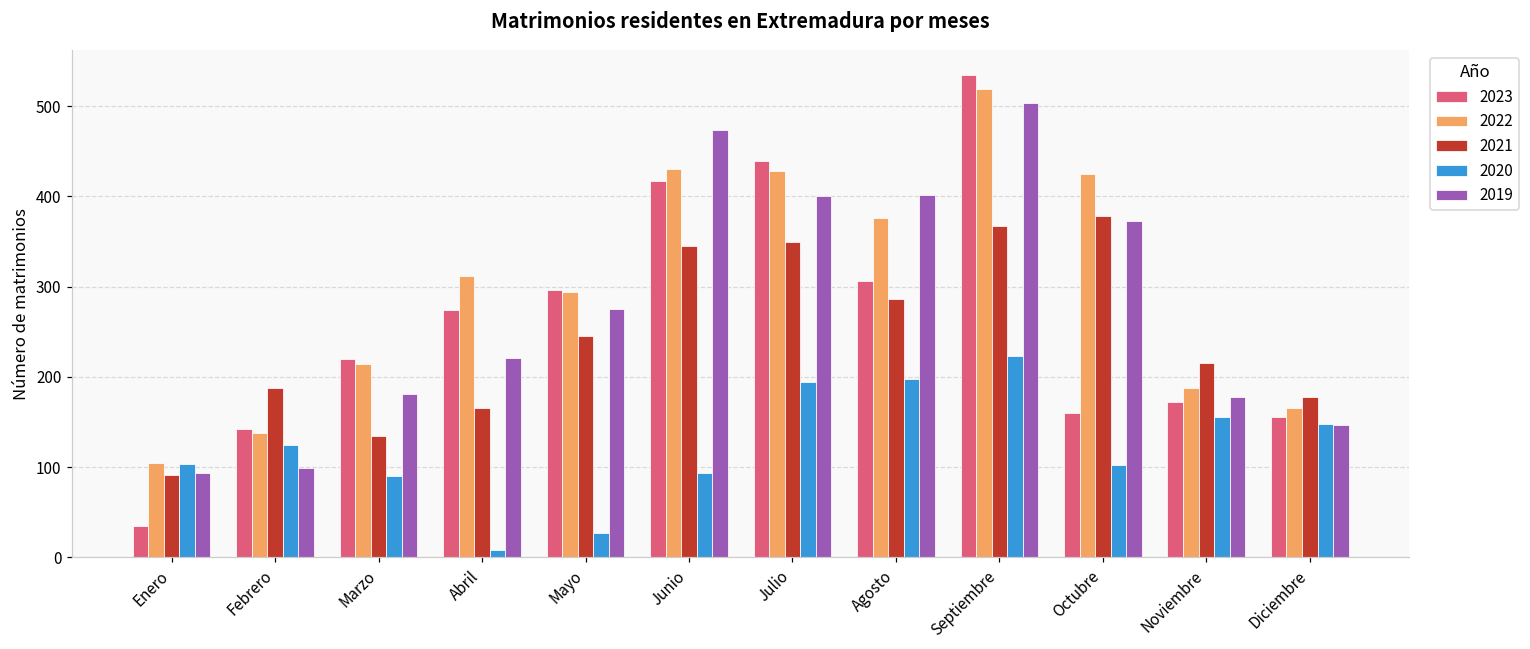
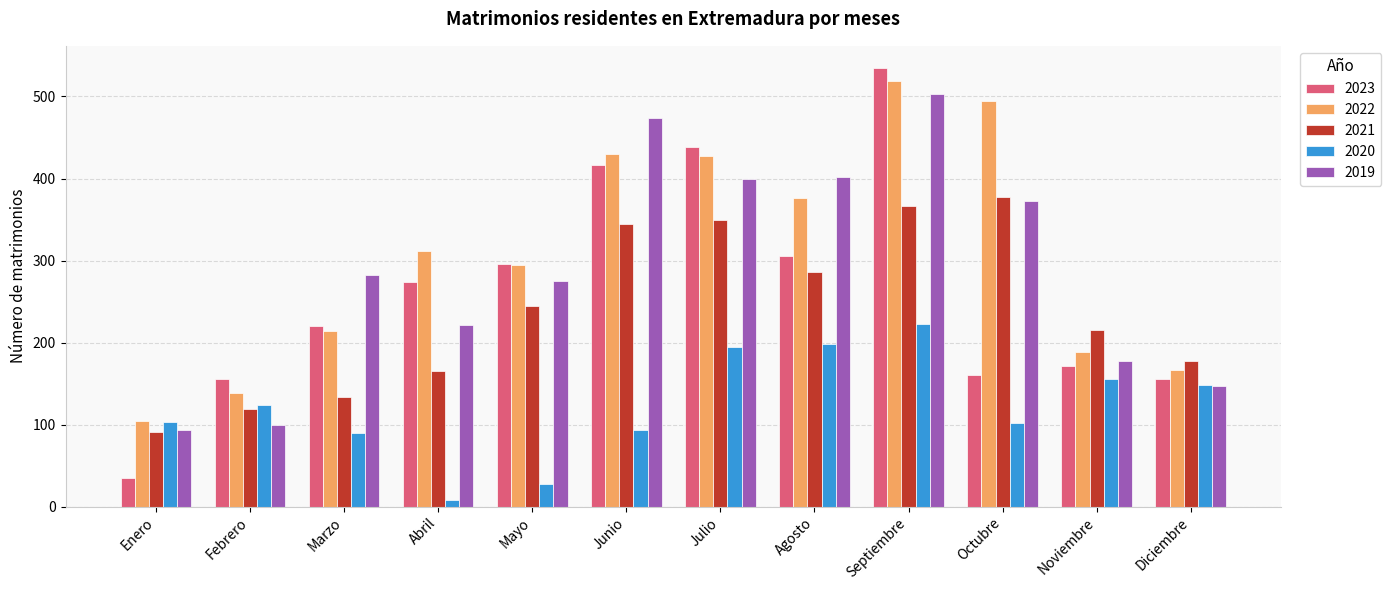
  {
    "2023": {
      "Enero": 40,
-     "Febrero": 140,
+     "Febrero": 160,
      "Marzo": 220,
      "Abril": 270,
      "Mayo": 300,
      "Junio": 420,
      "Julio": 440,
      "Agosto": 310,
      "Septiembre": 540,
      "Octubre": 160,
      "Noviembre": 170,
      "Diciembre": 160
    },
    "2022": {
      "Enero": 110,
      "Febrero": 140,
      "Marzo": 210,
      "Abril": 310,
      "Mayo": 290,
      "Junio": 430,
      "Julio": 430,
      "Agosto": 380,
      "Septiembre": 520,
-     "Octubre": 430,
+     "Octubre": 490,
      "Noviembre": 190,
      "Diciembre": 170
    },
    "2021": {
      "Enero": 90,
-     "Febrero": 190,
+     "Febrero": 120,
      "Marzo": 130,
      "Abril": 170,
      "Mayo": 250,
      "Junio": 350,
      "Julio": 350,
      "Agosto": 290,
      "Septiembre": 370,
      "Octubre": 380,
      "Noviembre": 220,
      "Diciembre": 180
    },
    "2020": {
      "Enero": 100,
      "Febrero": 120,
      "Marzo": 90,
      "Abril": 10,
      "Mayo": 30,
      "Junio": 90,
      "Julio": 190,
      "Agosto": 200,
      "Septiembre": 220,
      "Octubre": 100,
      "Noviembre": 160,
      "Diciembre": 150
    },
    "2019": {
      "Enero": 90,
      "Febrero": 100,
-     "Marzo": 180,
+     "Marzo": 280,
      "Abril": 220,
      "Mayo": 280,
      "Junio": 470,
      "Julio": 400,
      "Agosto": 400,
      "Septiembre": 500,
      "Octubre": 370,
      "Noviembre": 180,
      "Diciembre": 150
    }
  }
